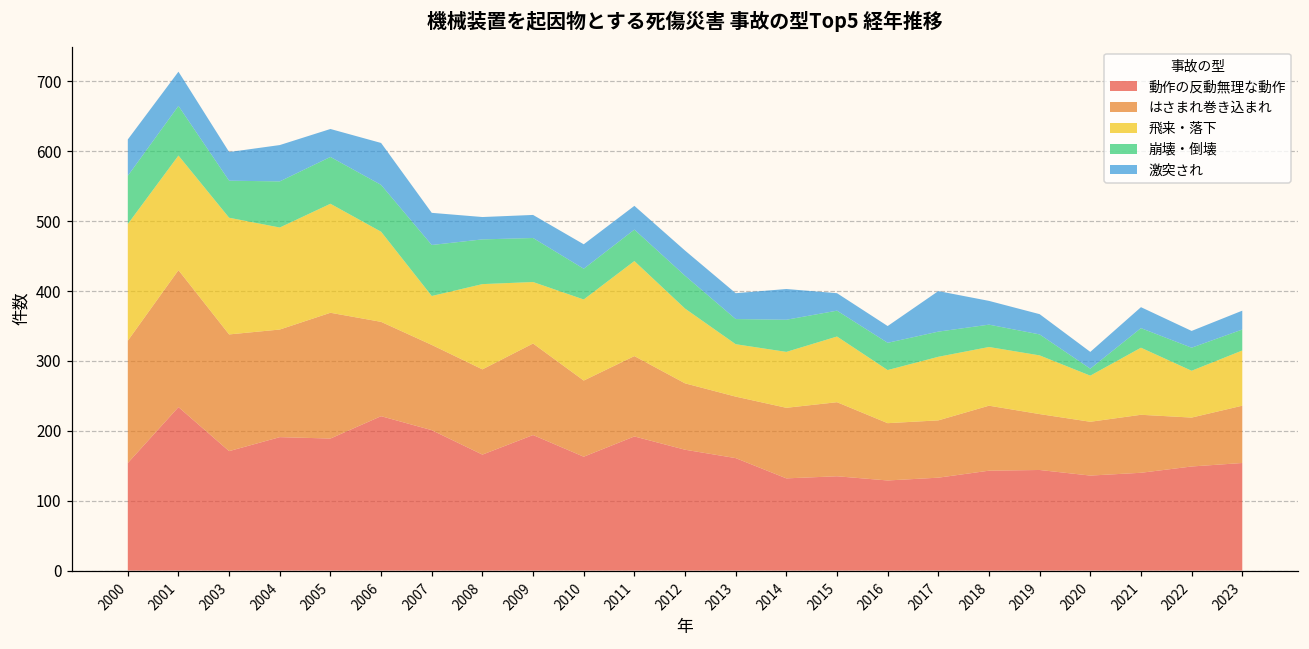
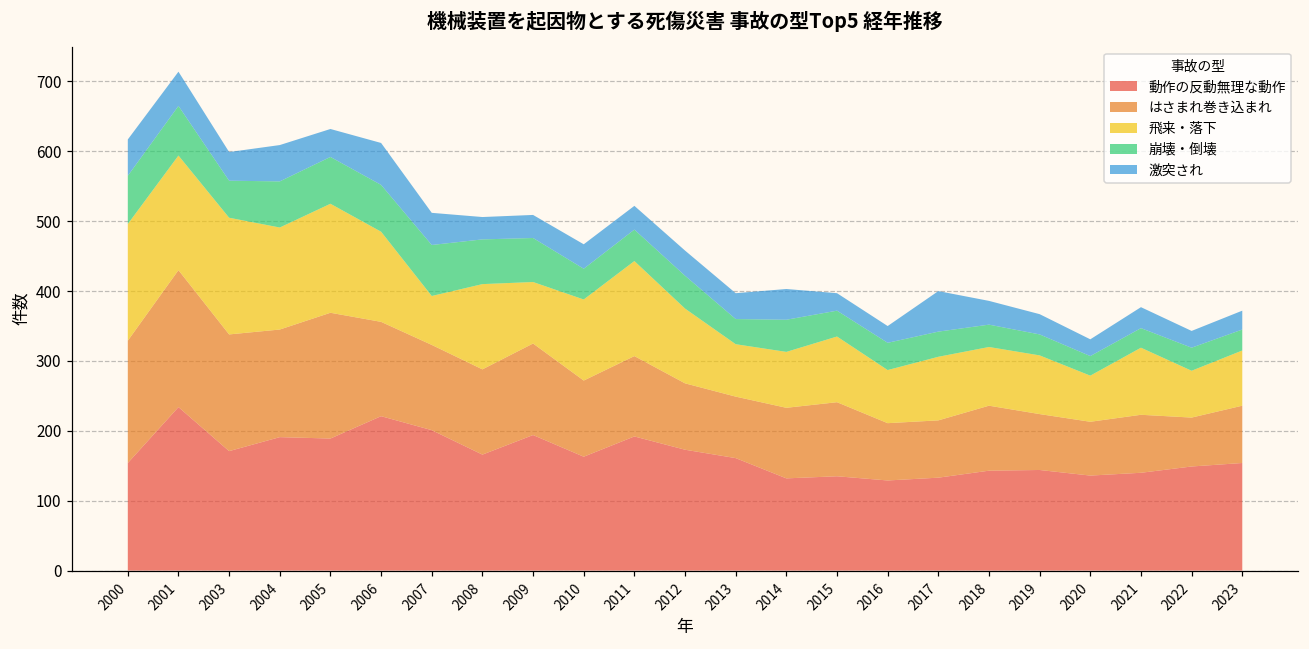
  {
    "飛来・落下": {
      "2000": 170,
      "2001": 160,
      "2003": 170,
      "2004": 150,
      "2005": 160,
      "2006": 130,
      "2007": 70,
      "2008": 120,
      "2009": 90,
      "2010": 120,
      "2011": 140,
      "2012": 110,
      "2013": 80,
      "2014": 80,
      "2015": 90,
      "2016": 80,
      "2017": 90,
      "2018": 80,
      "2019": 80,
      "2020": 70,
      "2021": 100,
      "2022": 70,
      "2023": 80
    },
    "崩壊・倒壊": {
      "2000": 70,
      "2001": 70,
      "2003": 50,
      "2004": 70,
      "2005": 70,
      "2006": 70,
      "2007": 70,
      "2008": 60,
      "2009": 60,
      "2010": 40,
      "2011": 50,
      "2012": 50,
      "2013": 40,
      "2014": 50,
      "2015": 40,
      "2016": 40,
      "2017": 40,
      "2018": 30,
      "2019": 30,
-     "2020": 10,
+     "2020": 30,
      "2021": 30,
      "2022": 30,
      "2023": 30
    },
    "激突され": {
      "2000": 50,
      "2001": 50,
      "2003": 40,
      "2004": 50,
      "2005": 40,
      "2006": 60,
      "2007": 50,
      "2008": 30,
      "2009": 30,
      "2010": 40,
      "2011": 30,
      "2012": 40,
      "2013": 40,
      "2014": 40,
      "2015": 30,
      "2016": 20,
      "2017": 60,
      "2018": 30,
      "2019": 30,
      "2020": 20,
      "2021": 30,
      "2022": 20,
      "2023": 30
    }
  }
